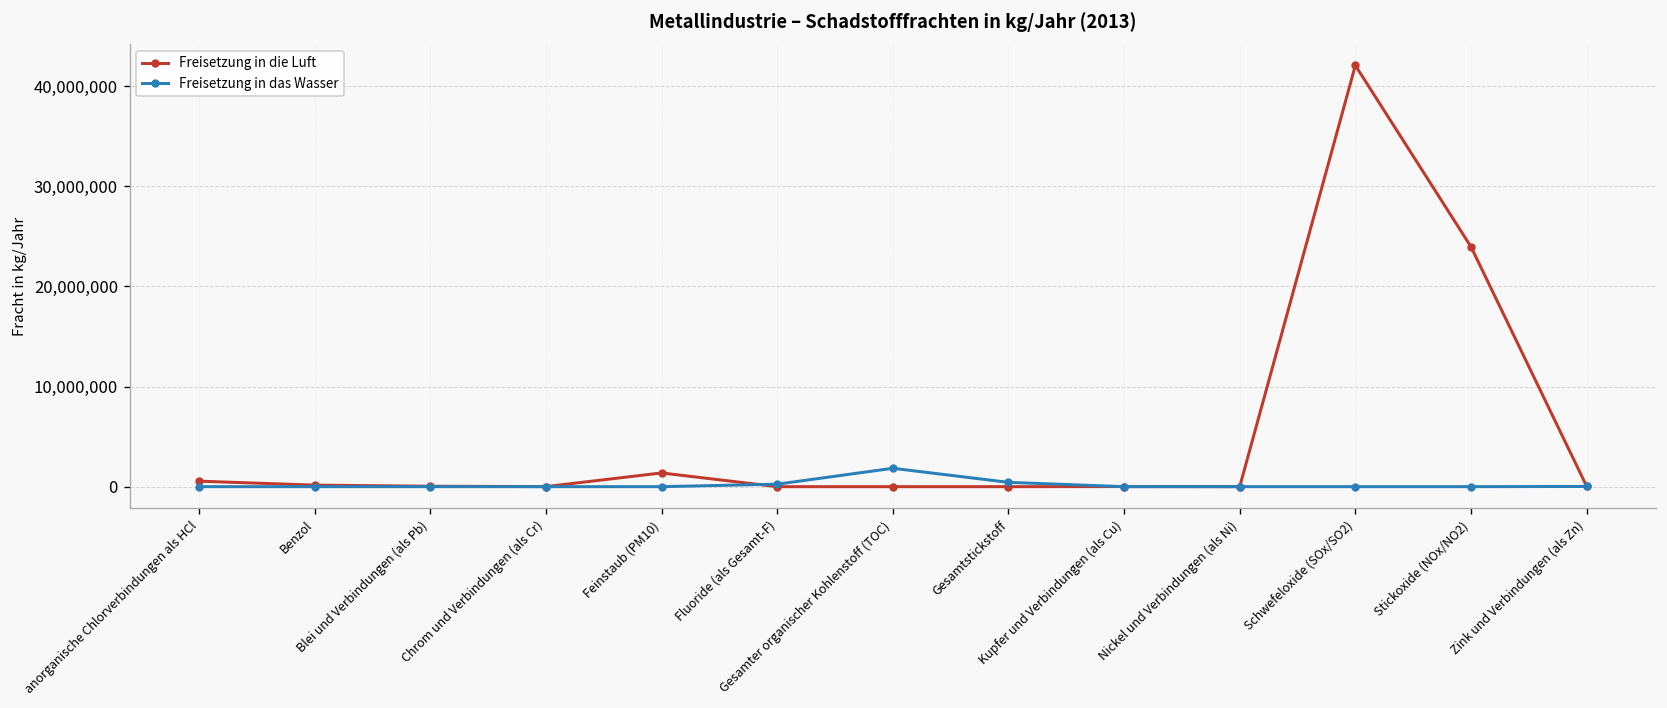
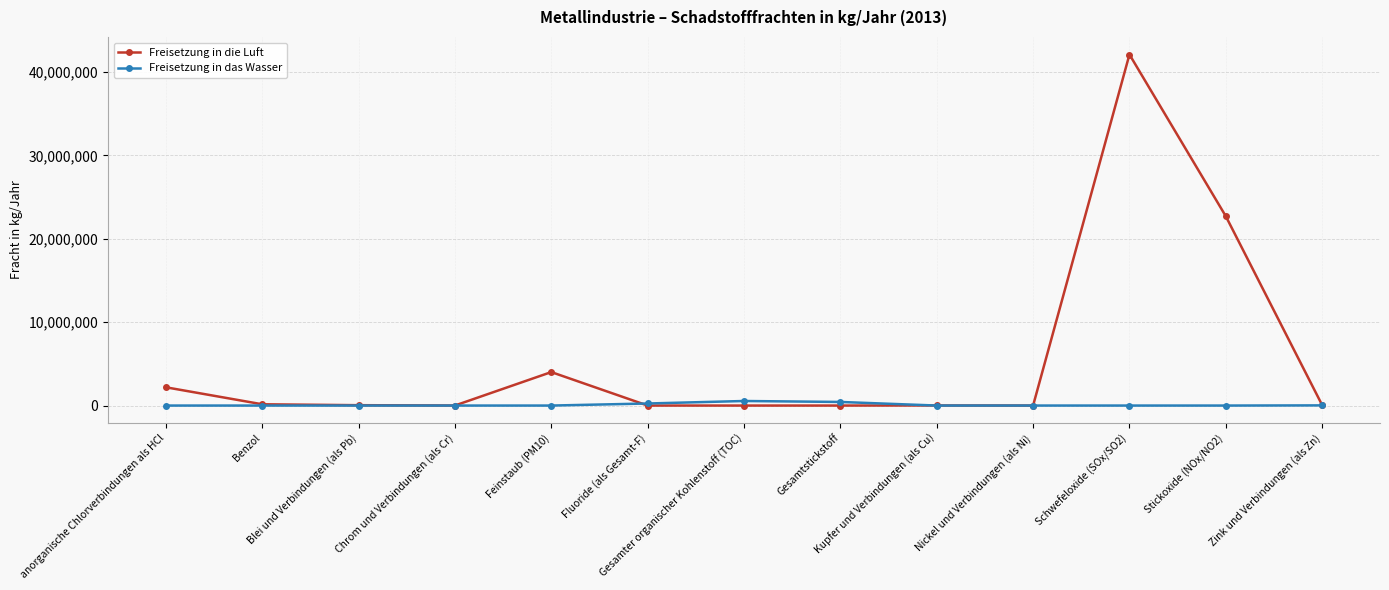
  {
    "Freisetzung in die Luft": {
-     "anorganische Chlorverbindungen als HCl": "1,000,000",
-     "Feinstaub (PM10)": "1,000,000",
+     "anorganische Chlorverbindungen als HCl": "2,000,000",
+     "Feinstaub (PM10)": "4,000,000",
      "Gesamter organischer Kohlenstoff (TOC)": "0",
      "Gesamtstickstoff": "0",
      "Schwefeloxide (SOx/SO2)": "42,000,000",
-     "Stickoxide (NOx/NO2)": "24,000,000"
+     "Stickoxide (NOx/NO2)": "23,000,000"
    },
    "Freisetzung in das Wasser": {
      "anorganische Chlorverbindungen als HCl": "0",
      "Feinstaub (PM10)": "0",
-     "Gesamter organischer Kohlenstoff (TOC)": "2,000,000",
+     "Gesamter organischer Kohlenstoff (TOC)": "1,000,000",
      "Gesamtstickstoff": "0",
      "Schwefeloxide (SOx/SO2)": "0",
      "Stickoxide (NOx/NO2)": "0"
    }
  }
